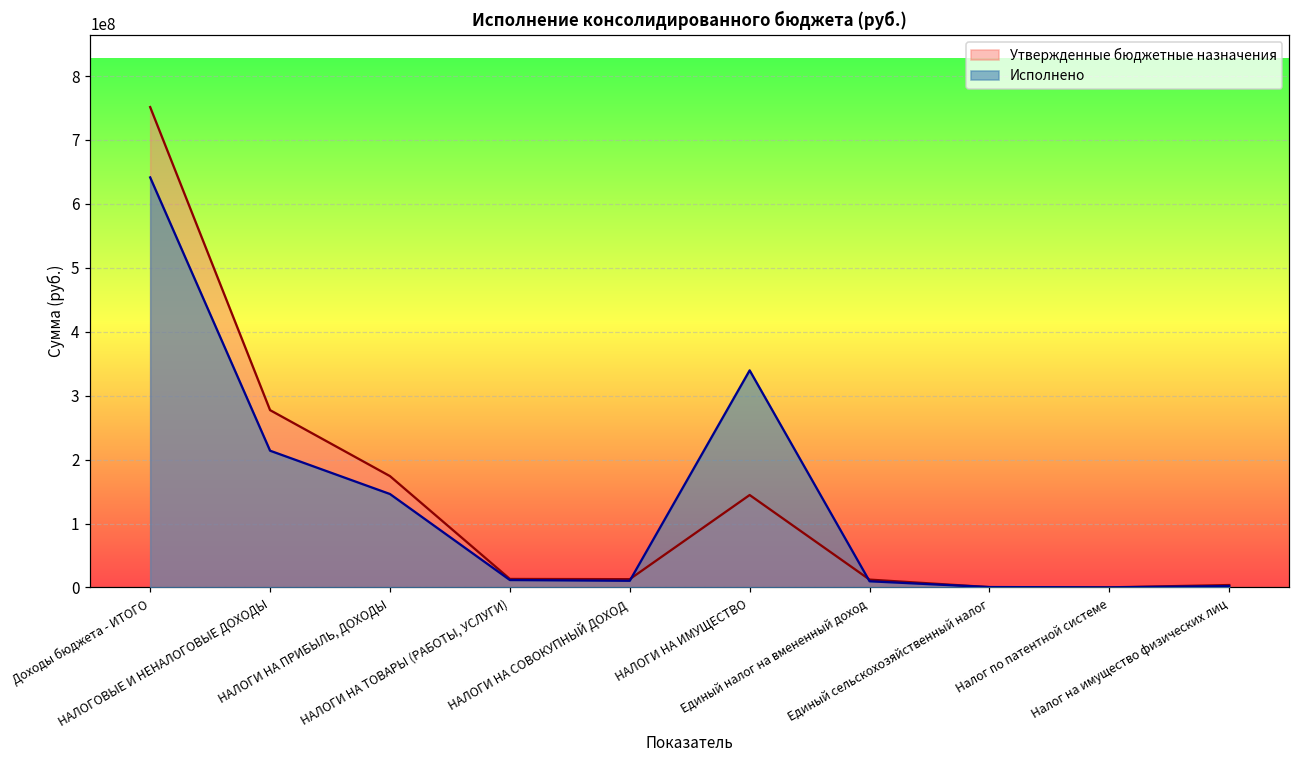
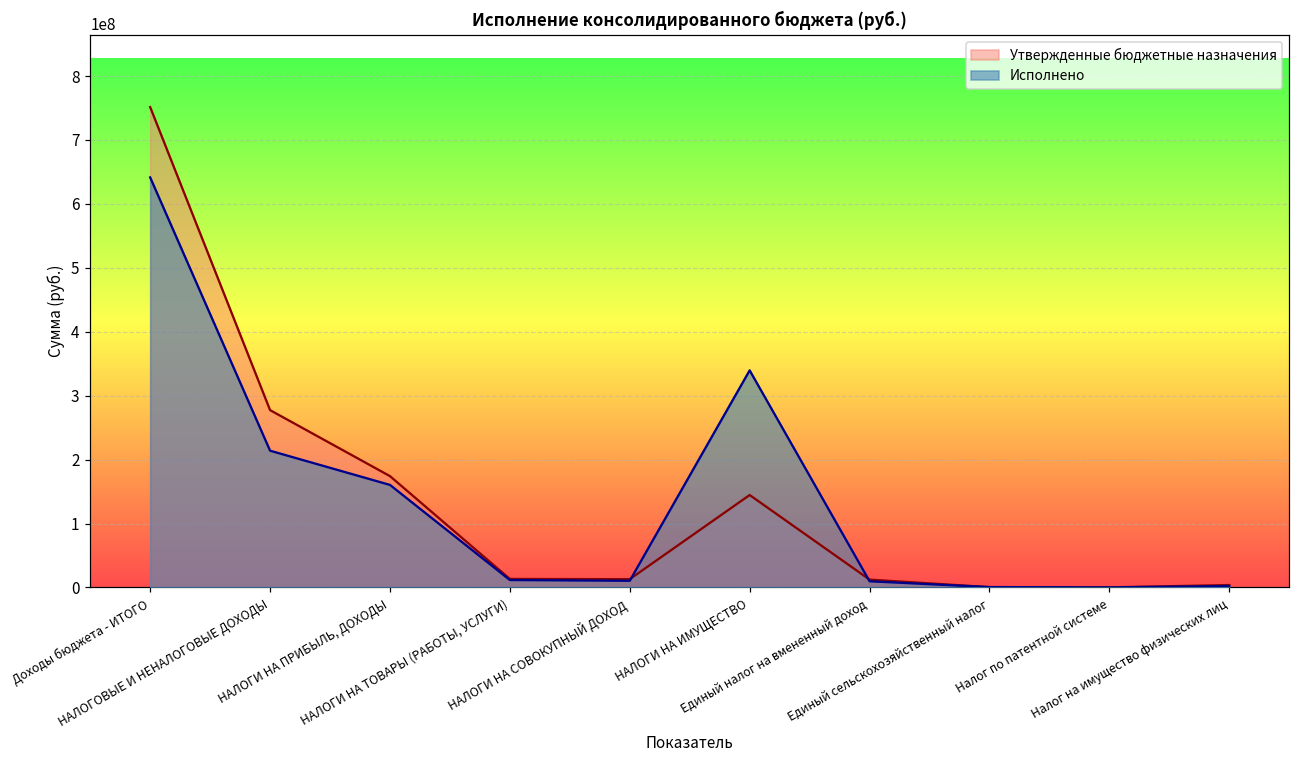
  {
    "Утвержденные бюджетные назначения": {
      "Доходы бюджета - ИТОГО": 750000000,
      "НАЛОГОВЫЕ И НЕНАЛОГОВЫЕ ДОХОДЫ": 280000000,
      "НАЛОГИ НА ПРИБЫЛЬ, ДОХОДЫ": 170000000,
      "НАЛОГИ НА ИМУЩЕСТВО": 140000000
    },
    "Исполнено": {
      "Доходы бюджета - ИТОГО": 640000000,
      "НАЛОГОВЫЕ И НЕНАЛОГОВЫЕ ДОХОДЫ": 210000000,
-     "НАЛОГИ НА ПРИБЫЛЬ, ДОХОДЫ": 150000000,
+     "НАЛОГИ НА ПРИБЫЛЬ, ДОХОДЫ": 160000000,
      "НАЛОГИ НА ИМУЩЕСТВО": 340000000
    }
  }
